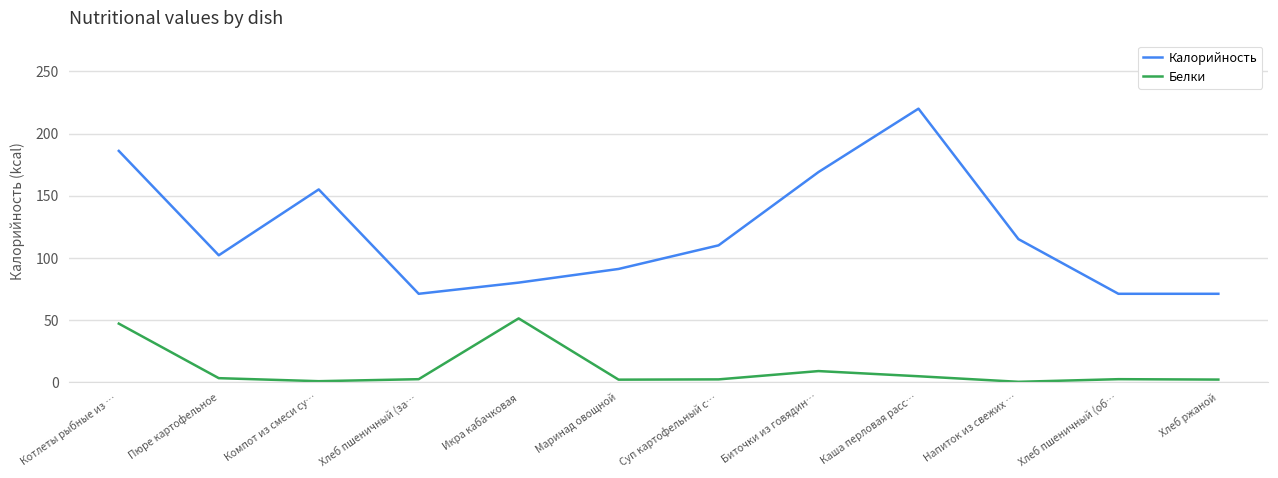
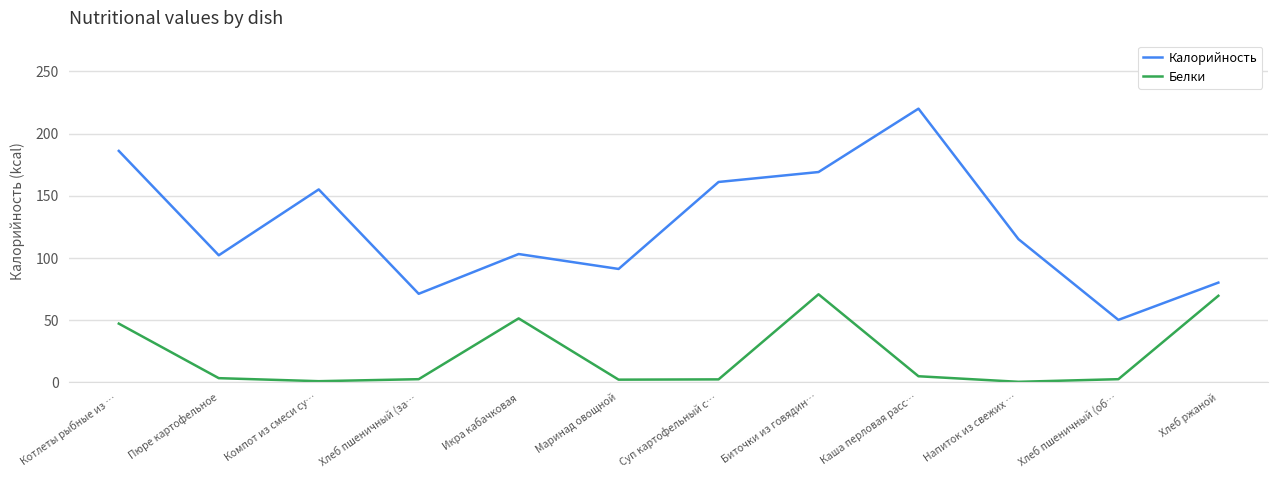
  {
    "Калорийность": {
      "Котлеты рыбные из …": 186,
      "Пюре картофельное": 102,
      "Компот из смеси су…": 155,
      "Хлеб пшеничный (за…": 71,
-     "Икра кабачковая": 80,
+     "Икра кабачковая": 103,
      "Маринад овощной": 91,
-     "Суп картофельный с…": 110,
+     "Суп картофельный с…": 161,
      "Биточки из говядин…": 169,
      "Каша перловая расс…": 220,
      "Напиток из свежих …": 115,
-     "Хлеб пшеничный (об…": 71,
-     "Хлеб ржаной": 71
+     "Хлеб пшеничный (об…": 50,
+     "Хлеб ржаной": 80
    },
    "Белки": {
      "Котлеты рыбные из …": 47,
      "Пюре картофельное": 3,
      "Компот из смеси су…": 1,
      "Хлеб пшеничный (за…": 2,
      "Икра кабачковая": 51,
      "Маринад овощной": 2,
      "Суп картофельный с…": 2,
-     "Биточки из говядин…": 9,
+     "Биточки из говядин…": 71,
      "Каша перловая расс…": 5,
      "Напиток из свежих …": 0,
      "Хлеб пшеничный (об…": 2,
-     "Хлеб ржаной": 2
+     "Хлеб ржаной": 69
    }
  }
